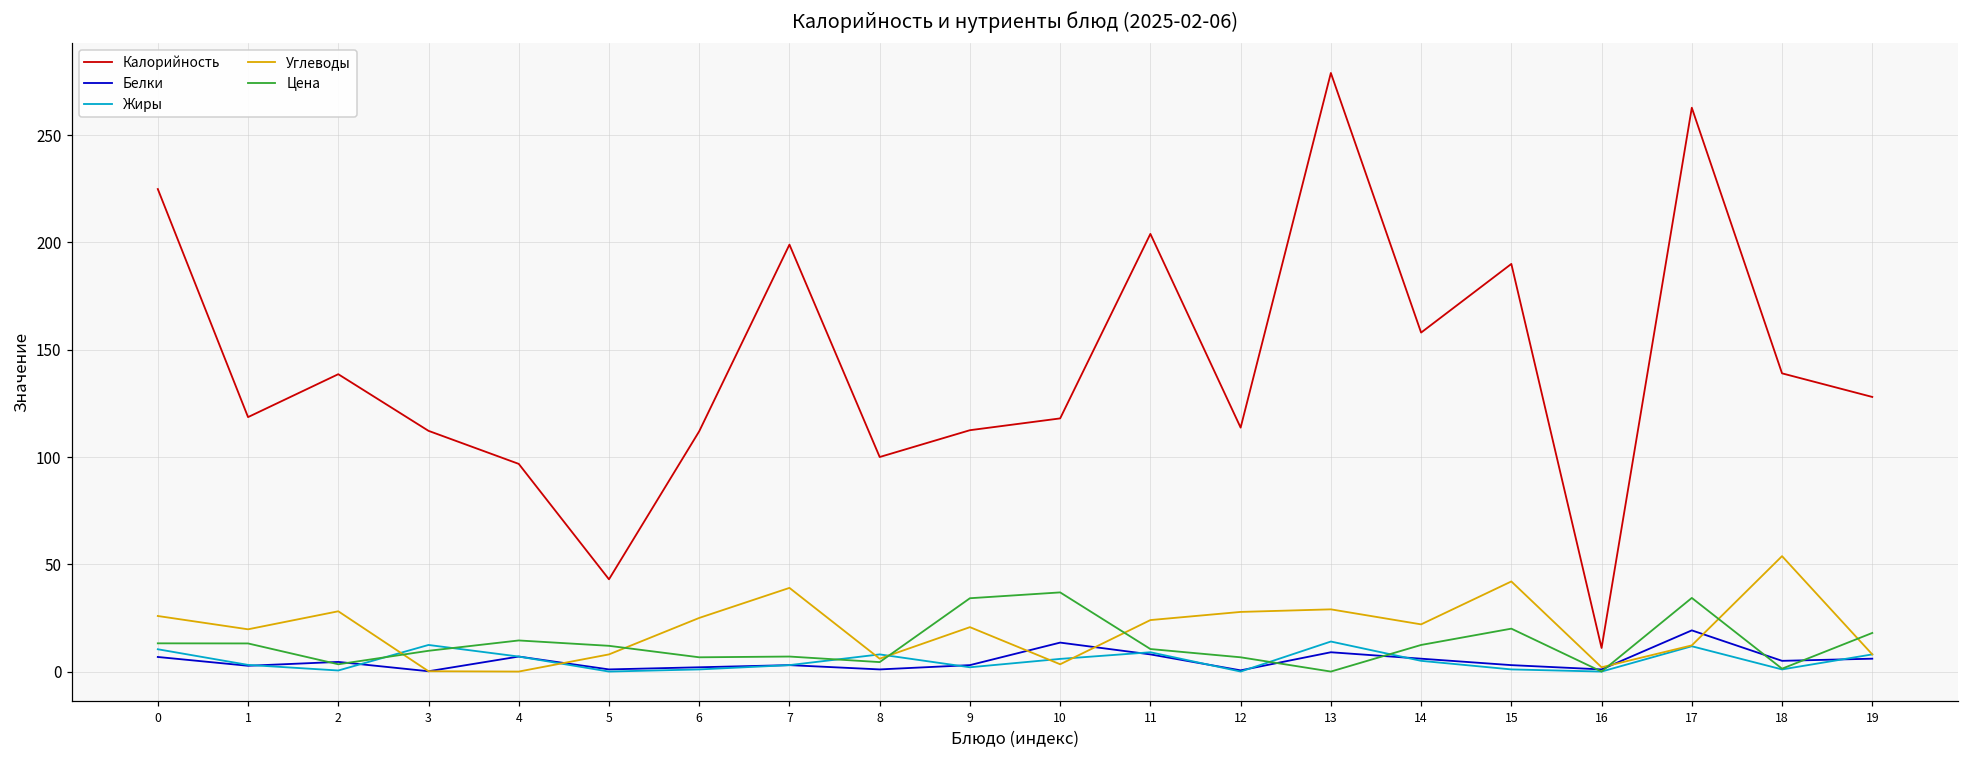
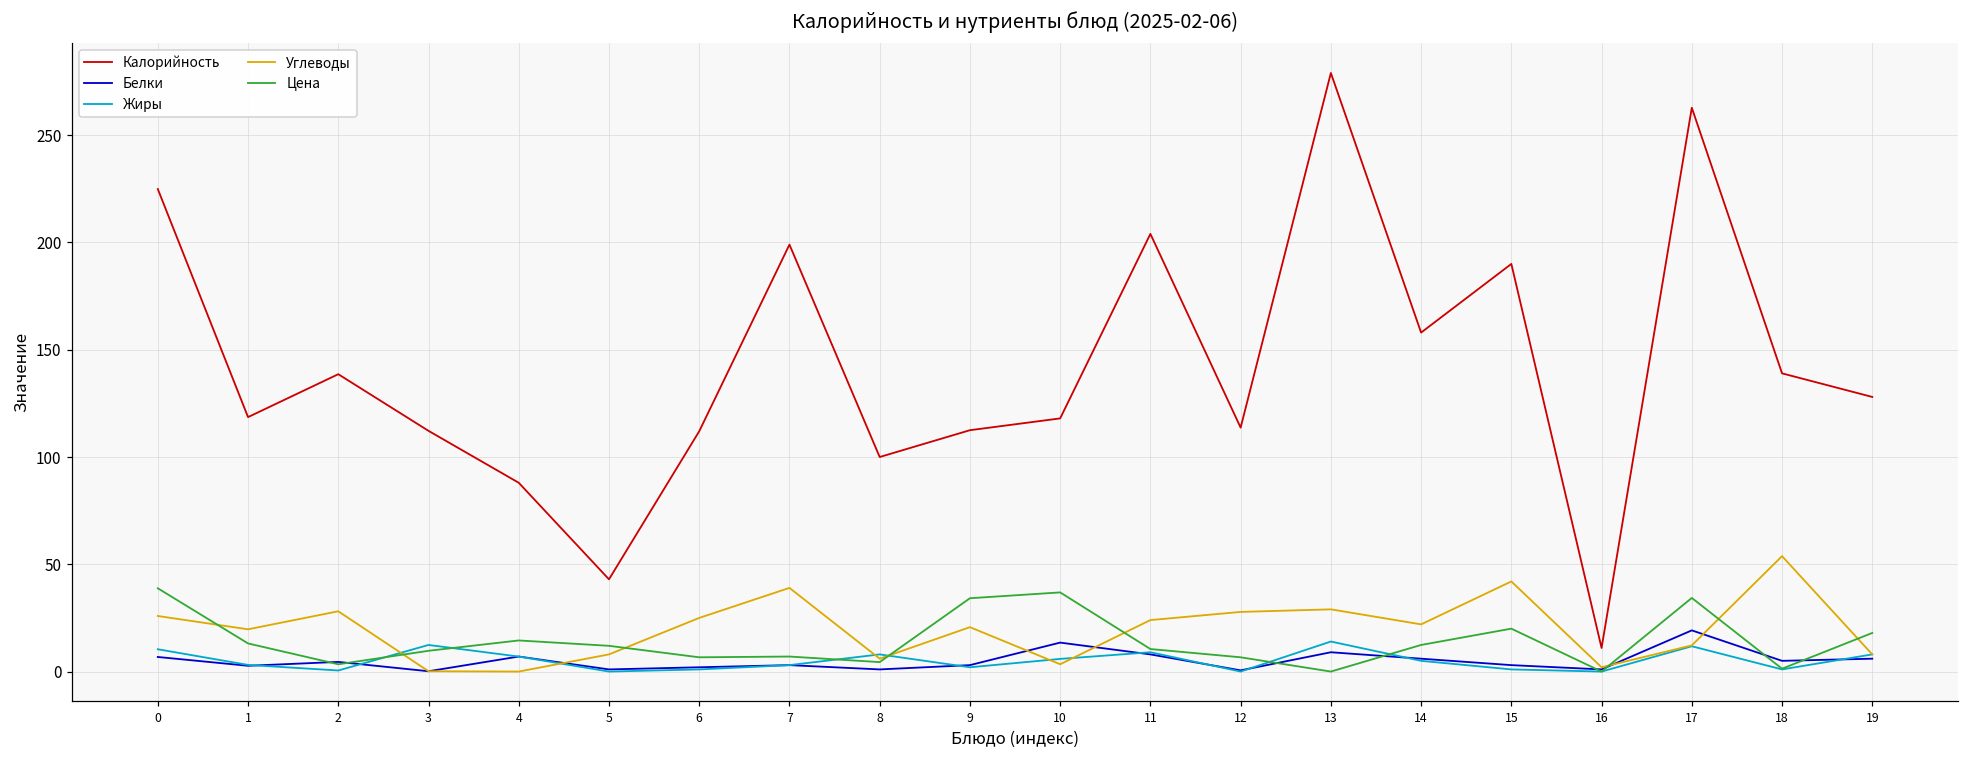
  {
    "Калорийность": {
      "0": 225,
      "1": 119,
      "2": 139,
      "3": 112,
-     "4": 97,
+     "4": 88,
      "5": 43,
      "6": 112,
      "7": 199,
      "8": 100,
      "9": 113,
      "10": 118,
      "11": 204,
      "12": 114,
      "13": 279,
      "14": 158,
      "15": 190,
      "16": 11,
      "17": 263,
      "18": 139,
      "19": 128
    },
    "Белки": {
      "0": 7,
      "8": 1,
      "10": 14,
      "13": 9,
      "15": 3,
      "17": 19,
      "18": 5,
      "19": 6
    },
    "Жиры": {
      "0": 10,
      "2": 1,
      "3": 12,
      "8": 8,
      "10": 6,
      "13": 14,
      "15": 1
    },
    "Углеводы": {
      "0": 26,
      "1": 20,
      "2": 28,
      "4": 0,
      "5": 8,
      "6": 25,
      "7": 39,
      "8": 6,
      "9": 21,
      "10": 3,
      "11": 24,
      "12": 28,
      "13": 29,
      "14": 22,
      "15": 42,
      "18": 54
    },
    "Цена": {
-     "0": 13,
+     "0": 39,
      "1": 13,
      "3": 10,
      "4": 15,
      "5": 12,
      "6": 7,
      "7": 7,
      "8": 4,
      "9": 34,
      "10": 37,
      "11": 11,
      "12": 7,
      "13": 0,
      "14": 12,
      "15": 20,
      "17": 34,
      "19": 18
    }
  }
